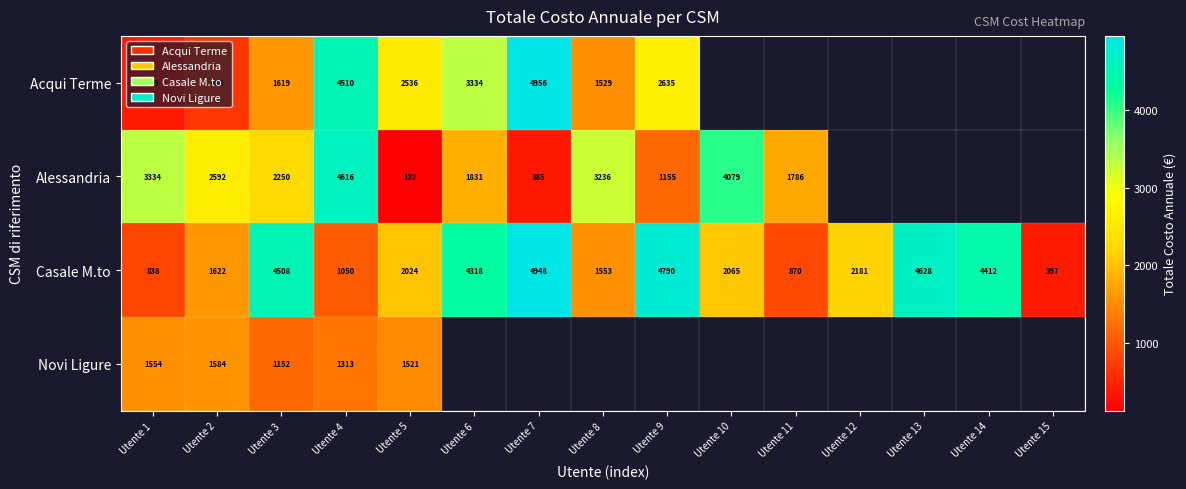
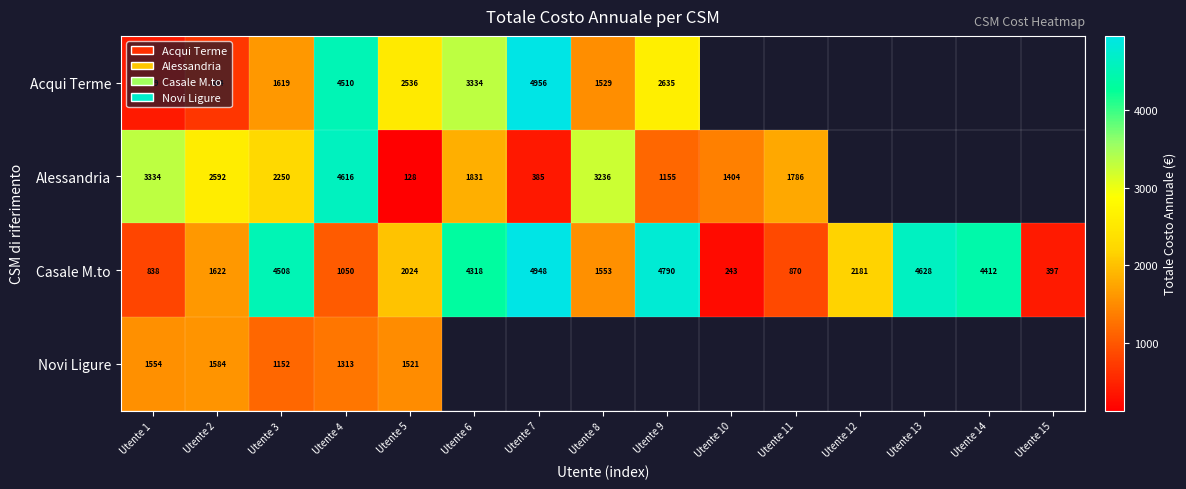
  {
    "Acqui Terme": {
      "Utente 3": 1619,
      "Utente 4": 4510,
      "Utente 5": 2536,
      "Utente 6": 3334,
      "Utente 7": 4956,
      "Utente 8": 1529,
      "Utente 9": 2635
    },
    "Alessandria": {
      "Utente 1": 3334,
      "Utente 2": 2592,
      "Utente 3": 2250,
      "Utente 4": 4616,
      "Utente 5": 128,
      "Utente 6": 1831,
      "Utente 7": 385,
      "Utente 8": 3236,
      "Utente 9": 1155,
-     "Utente 10": 4079,
+     "Utente 10": 1404,
      "Utente 11": 1786
    },
    "Casale M.to": {
      "Utente 1": 838,
      "Utente 2": 1622,
      "Utente 3": 4508,
      "Utente 4": 1050,
      "Utente 5": 2024,
      "Utente 6": 4318,
      "Utente 7": 4948,
      "Utente 8": 1553,
      "Utente 9": 4790,
-     "Utente 10": 2065,
+     "Utente 10": 243,
      "Utente 11": 870,
      "Utente 12": 2181,
      "Utente 13": 4628,
      "Utente 14": 4412,
      "Utente 15": 397
    },
    "Novi Ligure": {
      "Utente 1": 1554,
      "Utente 2": 1584,
      "Utente 3": 1152,
      "Utente 4": 1313,
      "Utente 5": 1521
    }
  }
